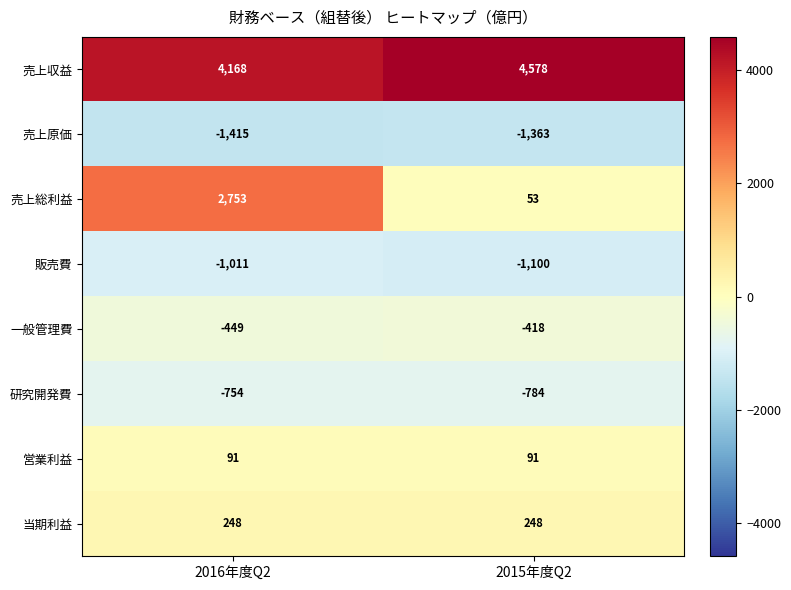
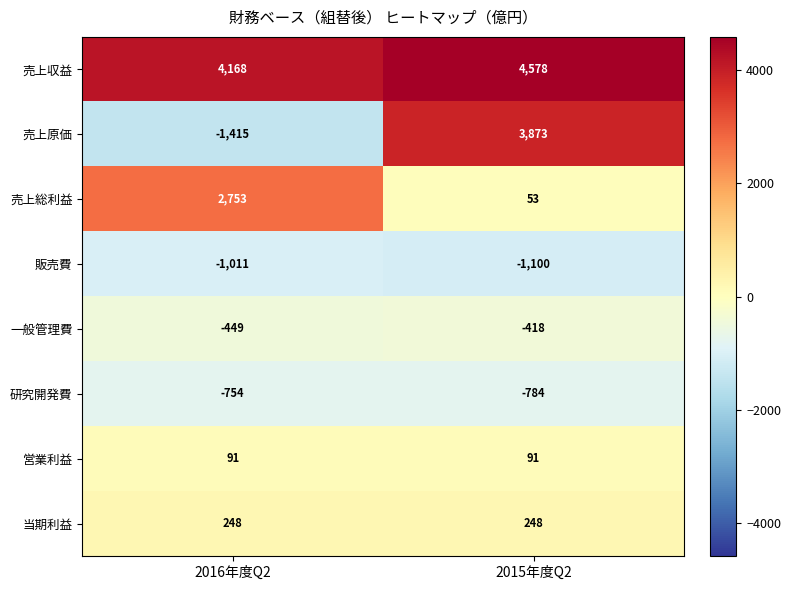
  {
    "売上収益": {
      "2016年度Q2": "4,168",
      "2015年度Q2": "4,578"
    },
    "売上原価": {
      "2016年度Q2": "-1,415",
-     "2015年度Q2": "-1,363"
+     "2015年度Q2": "3,873"
    },
    "売上総利益": {
      "2016年度Q2": "2,753",
      "2015年度Q2": "53"
    },
    "販売費": {
      "2016年度Q2": "-1,011",
      "2015年度Q2": "-1,100"
    },
    "一般管理費": {
      "2016年度Q2": "-449",
      "2015年度Q2": "-418"
    },
    "研究開発費": {
      "2016年度Q2": "-754",
      "2015年度Q2": "-784"
    },
    "営業利益": {
      "2016年度Q2": "91",
      "2015年度Q2": "91"
    },
    "当期利益": {
      "2016年度Q2": "248",
      "2015年度Q2": "248"
    }
  }
